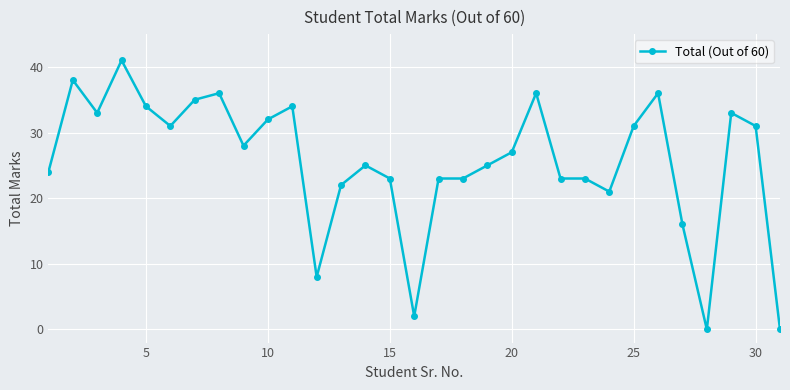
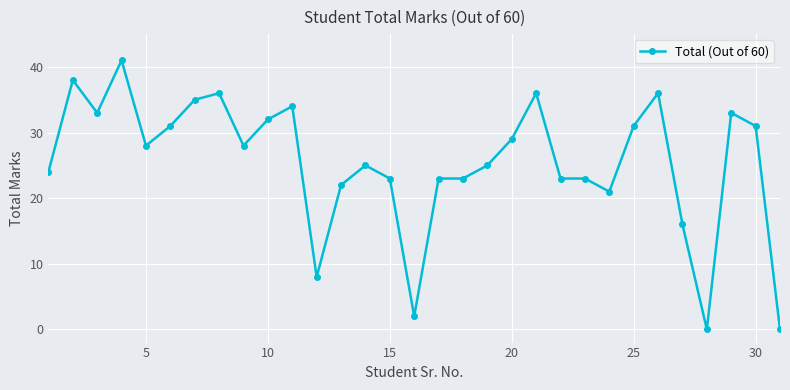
  {
-   "5": 34,
+   "5": 28,
    "10": 32,
    "15": 23,
-   "20": 27,
+   "20": 29,
    "25": 31,
    "30": 31
  }
